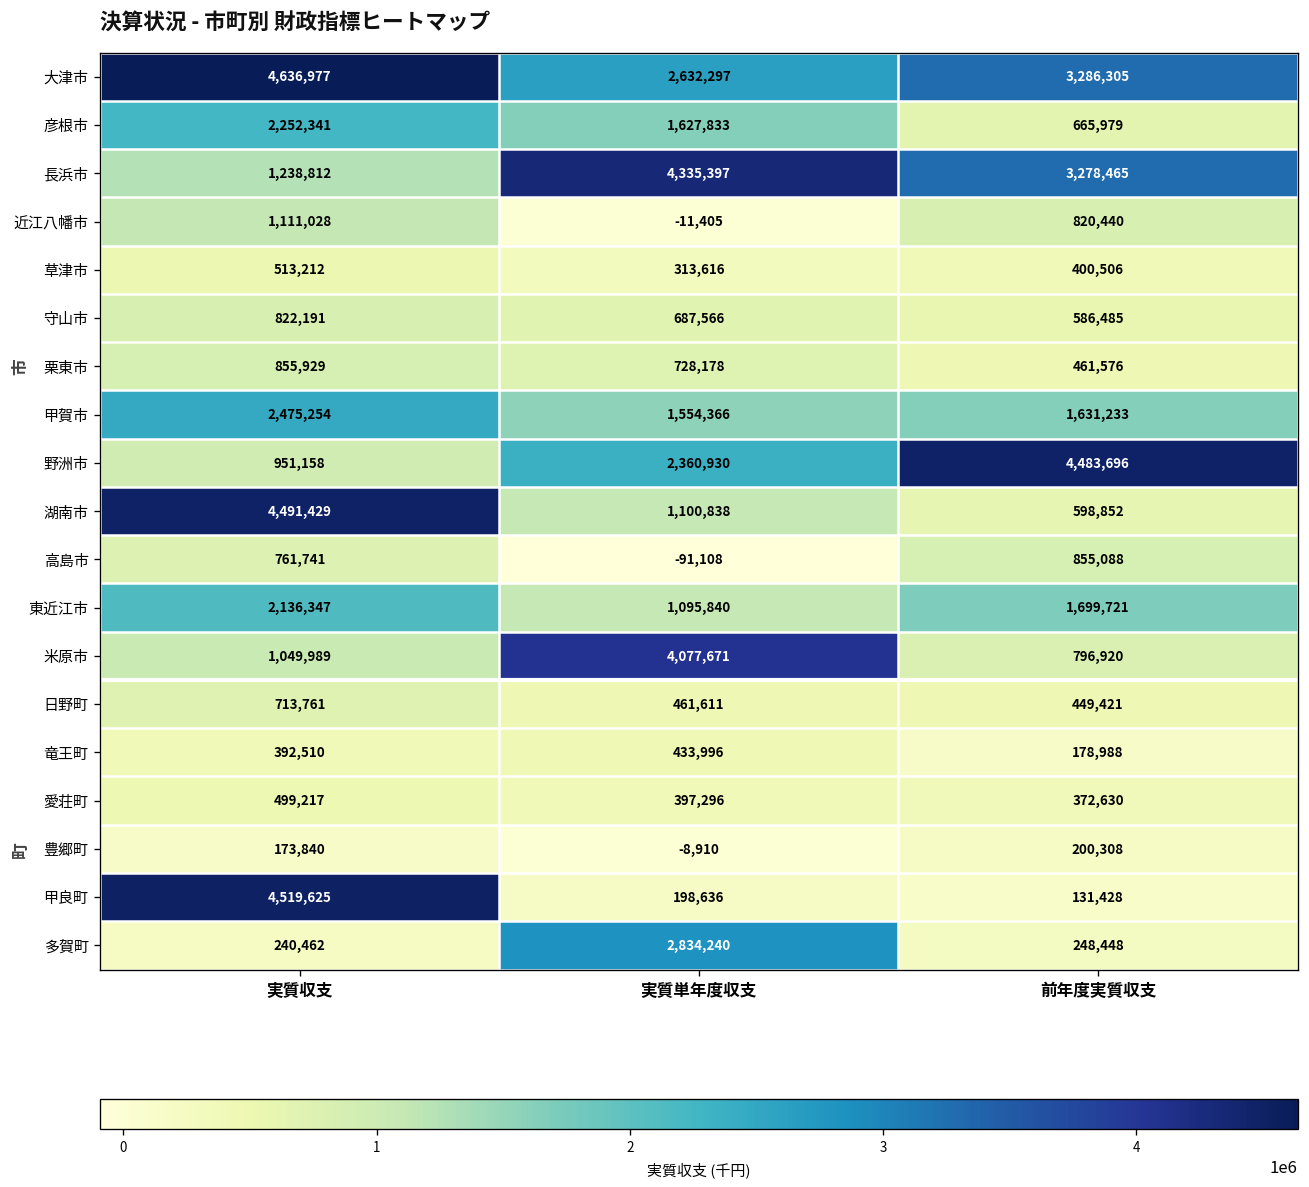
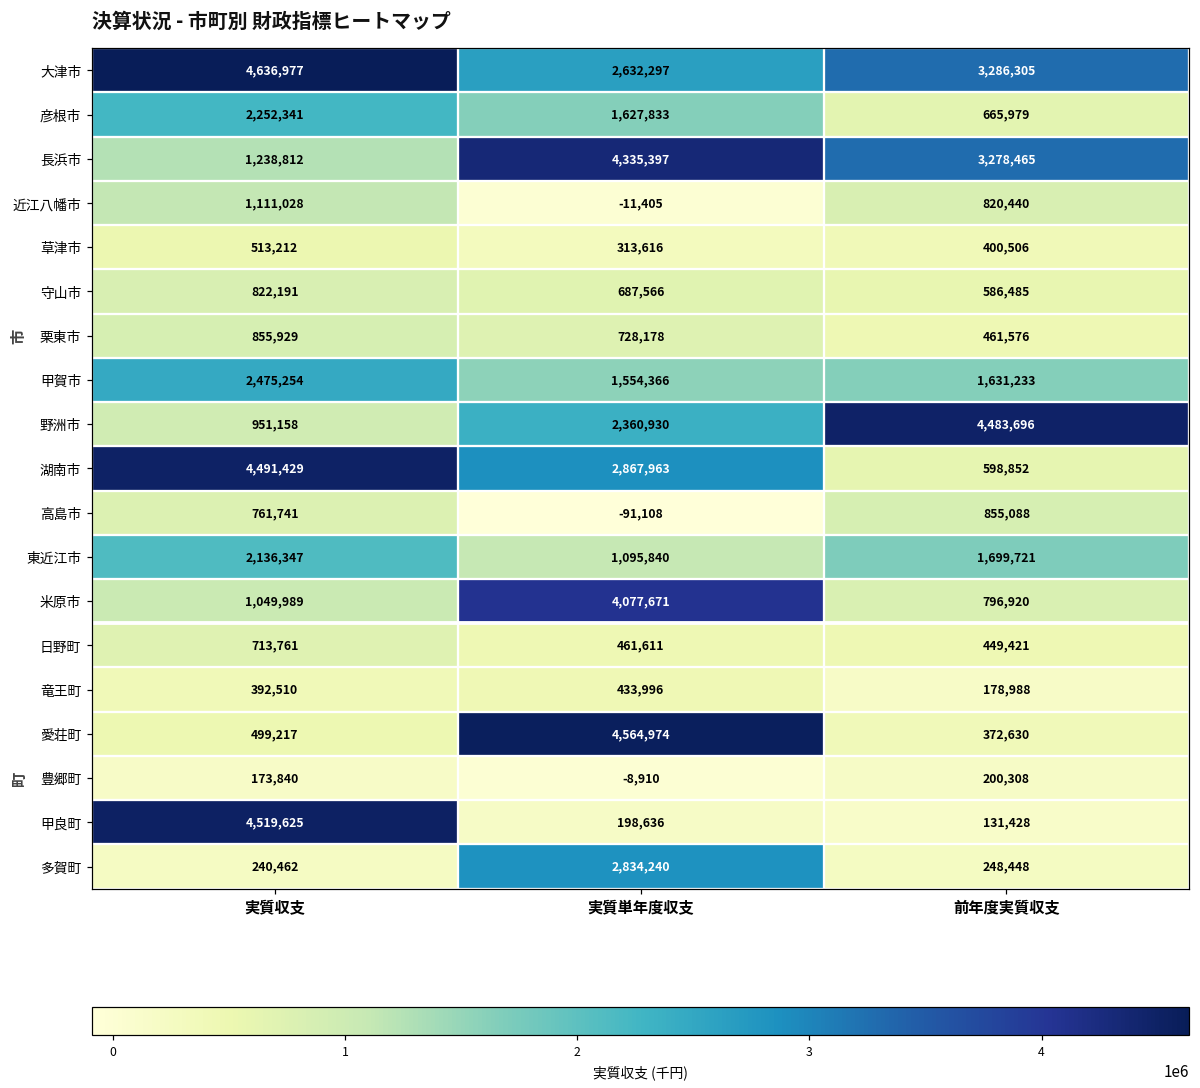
  {
    "大津市": {
      "実質収支": "4,636,977",
      "実質単年度収支": "2,632,297",
      "前年度実質収支": "3,286,305"
    },
    "彦根市": {
      "実質収支": "2,252,341",
      "実質単年度収支": "1,627,833",
      "前年度実質収支": "665,979"
    },
    "長浜市": {
      "実質収支": "1,238,812",
      "実質単年度収支": "4,335,397",
      "前年度実質収支": "3,278,465"
    },
    "近江八幡市": {
      "実質収支": "1,111,028",
      "実質単年度収支": "-11,405",
      "前年度実質収支": "820,440"
    },
    "草津市": {
      "実質収支": "513,212",
      "実質単年度収支": "313,616",
      "前年度実質収支": "400,506"
    },
    "守山市": {
      "実質収支": "822,191",
      "実質単年度収支": "687,566",
      "前年度実質収支": "586,485"
    },
    "栗東市": {
      "実質収支": "855,929",
      "実質単年度収支": "728,178",
      "前年度実質収支": "461,576"
    },
    "甲賀市": {
      "実質収支": "2,475,254",
      "実質単年度収支": "1,554,366",
      "前年度実質収支": "1,631,233"
    },
    "野洲市": {
      "実質収支": "951,158",
      "実質単年度収支": "2,360,930",
      "前年度実質収支": "4,483,696"
    },
    "湖南市": {
      "実質収支": "4,491,429",
-     "実質単年度収支": "1,100,838",
+     "実質単年度収支": "2,867,963",
      "前年度実質収支": "598,852"
    },
    "高島市": {
      "実質収支": "761,741",
      "実質単年度収支": "-91,108",
      "前年度実質収支": "855,088"
    },
    "東近江市": {
      "実質収支": "2,136,347",
      "実質単年度収支": "1,095,840",
      "前年度実質収支": "1,699,721"
    },
    "米原市": {
      "実質収支": "1,049,989",
      "実質単年度収支": "4,077,671",
      "前年度実質収支": "796,920"
    },
    "日野町": {
      "実質収支": "713,761",
      "実質単年度収支": "461,611",
      "前年度実質収支": "449,421"
    },
    "竜王町": {
      "実質収支": "392,510",
      "実質単年度収支": "433,996",
      "前年度実質収支": "178,988"
    },
    "愛荘町": {
      "実質収支": "499,217",
-     "実質単年度収支": "397,296",
+     "実質単年度収支": "4,564,974",
      "前年度実質収支": "372,630"
    },
    "豊郷町": {
      "実質収支": "173,840",
      "実質単年度収支": "-8,910",
      "前年度実質収支": "200,308"
    },
    "甲良町": {
      "実質収支": "4,519,625",
      "実質単年度収支": "198,636",
      "前年度実質収支": "131,428"
    },
    "多賀町": {
      "実質収支": "240,462",
      "実質単年度収支": "2,834,240",
      "前年度実質収支": "248,448"
    }
  }
